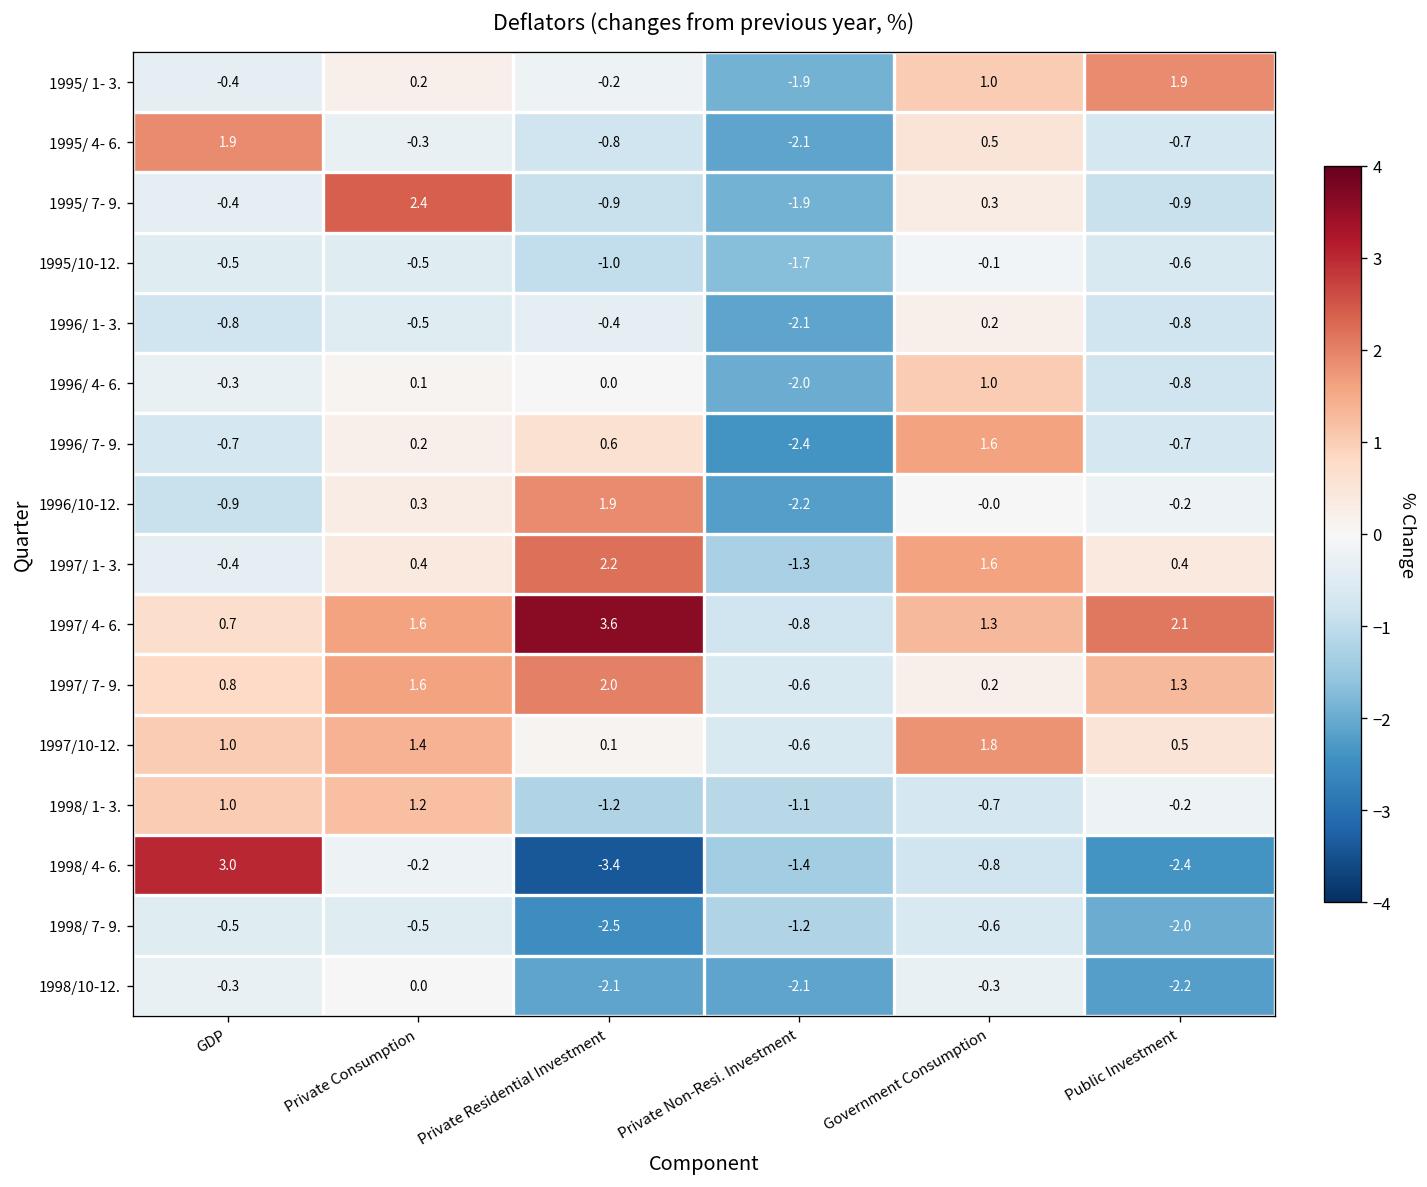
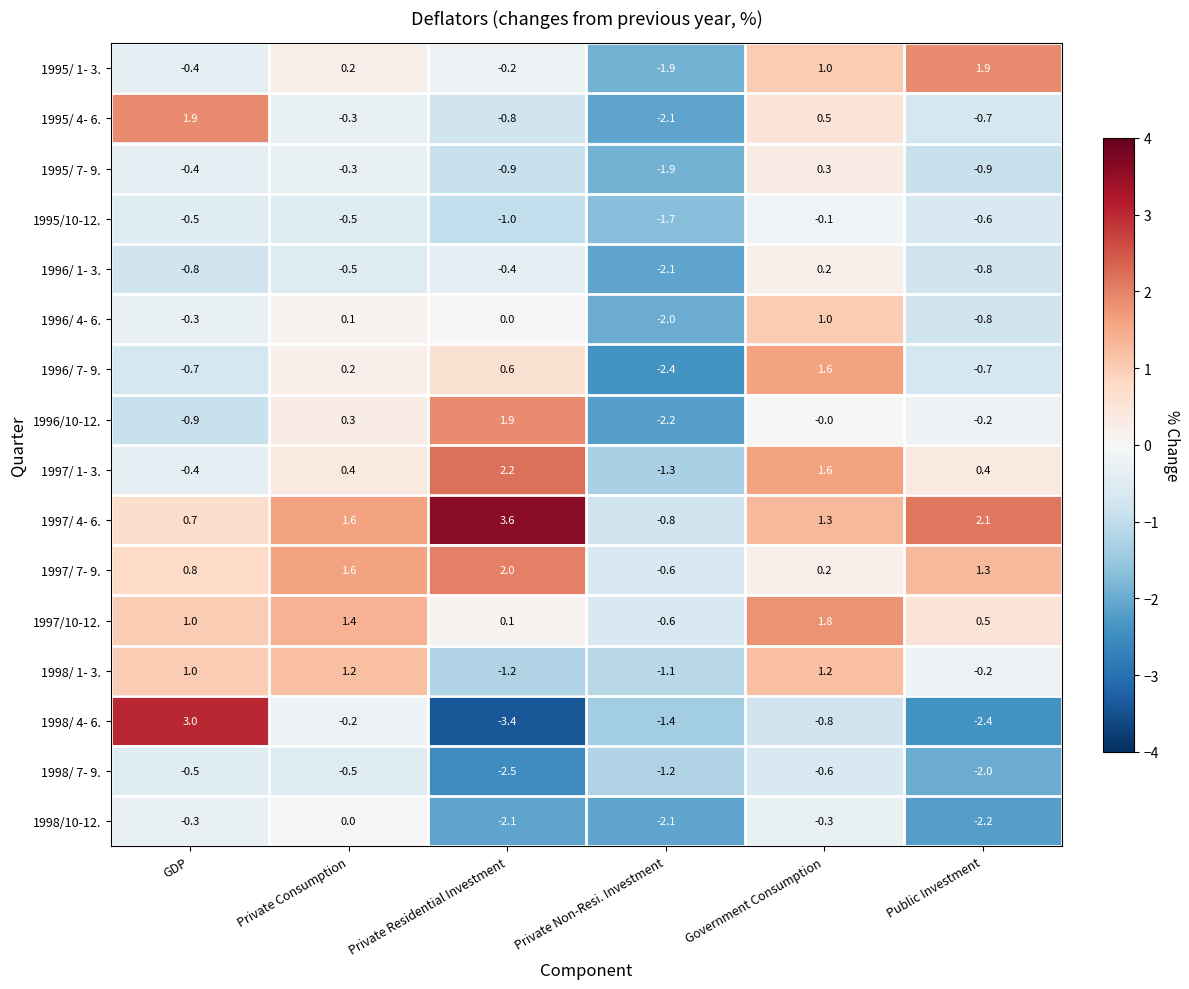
  {
    "1995/ 1- 3.": {
      "GDP": -0.4,
      "Private Consumption": 0.2,
      "Private Residential Investment": -0.2,
      "Private Non-Resi. Investment": -1.9,
      "Government Consumption": 1.0,
      "Public Investment": 1.9
    },
    "1995/ 4- 6.": {
      "GDP": 1.9,
      "Private Consumption": -0.3,
      "Private Residential Investment": -0.8,
      "Private Non-Resi. Investment": -2.1,
      "Government Consumption": 0.5,
      "Public Investment": -0.7
    },
    "1995/ 7- 9.": {
      "GDP": -0.4,
-     "Private Consumption": 2.4,
+     "Private Consumption": -0.3,
      "Private Residential Investment": -0.9,
      "Private Non-Resi. Investment": -1.9,
      "Government Consumption": 0.3,
      "Public Investment": -0.9
    },
    "1995/10-12.": {
      "GDP": -0.5,
      "Private Consumption": -0.5,
      "Private Residential Investment": -1.0,
      "Private Non-Resi. Investment": -1.7,
      "Government Consumption": -0.1,
      "Public Investment": -0.6
    },
    "1996/ 1- 3.": {
      "GDP": -0.8,
      "Private Consumption": -0.5,
      "Private Residential Investment": -0.4,
      "Private Non-Resi. Investment": -2.1,
      "Government Consumption": 0.2,
      "Public Investment": -0.8
    },
    "1996/ 4- 6.": {
      "GDP": -0.3,
      "Private Consumption": 0.1,
      "Private Residential Investment": 0.0,
      "Private Non-Resi. Investment": -2.0,
      "Government Consumption": 1.0,
      "Public Investment": -0.8
    },
    "1996/ 7- 9.": {
      "GDP": -0.7,
      "Private Consumption": 0.2,
      "Private Residential Investment": 0.6,
      "Private Non-Resi. Investment": -2.4,
      "Government Consumption": 1.6,
      "Public Investment": -0.7
    },
    "1996/10-12.": {
      "GDP": -0.9,
      "Private Consumption": 0.3,
      "Private Residential Investment": 1.9,
      "Private Non-Resi. Investment": -2.2,
      "Government Consumption": -0.0,
      "Public Investment": -0.2
    },
    "1997/ 1- 3.": {
      "GDP": -0.4,
      "Private Consumption": 0.4,
      "Private Residential Investment": 2.2,
      "Private Non-Resi. Investment": -1.3,
      "Government Consumption": 1.6,
      "Public Investment": 0.4
    },
    "1997/ 4- 6.": {
      "GDP": 0.7,
      "Private Consumption": 1.6,
      "Private Residential Investment": 3.6,
      "Private Non-Resi. Investment": -0.8,
      "Government Consumption": 1.3,
      "Public Investment": 2.1
    },
    "1997/ 7- 9.": {
      "GDP": 0.8,
      "Private Consumption": 1.6,
      "Private Residential Investment": 2.0,
      "Private Non-Resi. Investment": -0.6,
      "Government Consumption": 0.2,
      "Public Investment": 1.3
    },
    "1997/10-12.": {
      "GDP": 1.0,
      "Private Consumption": 1.4,
      "Private Residential Investment": 0.1,
      "Private Non-Resi. Investment": -0.6,
      "Government Consumption": 1.8,
      "Public Investment": 0.5
    },
    "1998/ 1- 3.": {
      "GDP": 1.0,
      "Private Consumption": 1.2,
      "Private Residential Investment": -1.2,
      "Private Non-Resi. Investment": -1.1,
-     "Government Consumption": -0.7,
+     "Government Consumption": 1.2,
      "Public Investment": -0.2
    },
    "1998/ 4- 6.": {
      "GDP": 3.0,
      "Private Consumption": -0.2,
      "Private Residential Investment": -3.4,
      "Private Non-Resi. Investment": -1.4,
      "Government Consumption": -0.8,
      "Public Investment": -2.4
    },
    "1998/ 7- 9.": {
      "GDP": -0.5,
      "Private Consumption": -0.5,
      "Private Residential Investment": -2.5,
      "Private Non-Resi. Investment": -1.2,
      "Government Consumption": -0.6,
      "Public Investment": -2.0
    },
    "1998/10-12.": {
      "GDP": -0.3,
      "Private Consumption": 0.0,
      "Private Residential Investment": -2.1,
      "Private Non-Resi. Investment": -2.1,
      "Government Consumption": -0.3,
      "Public Investment": -2.2
    }
  }
